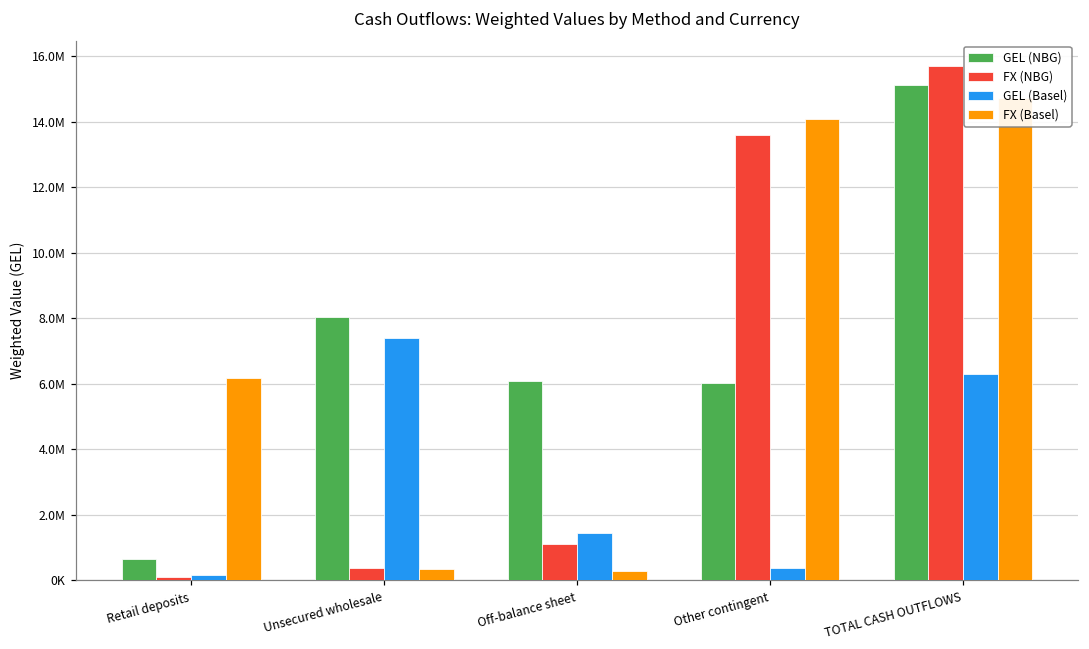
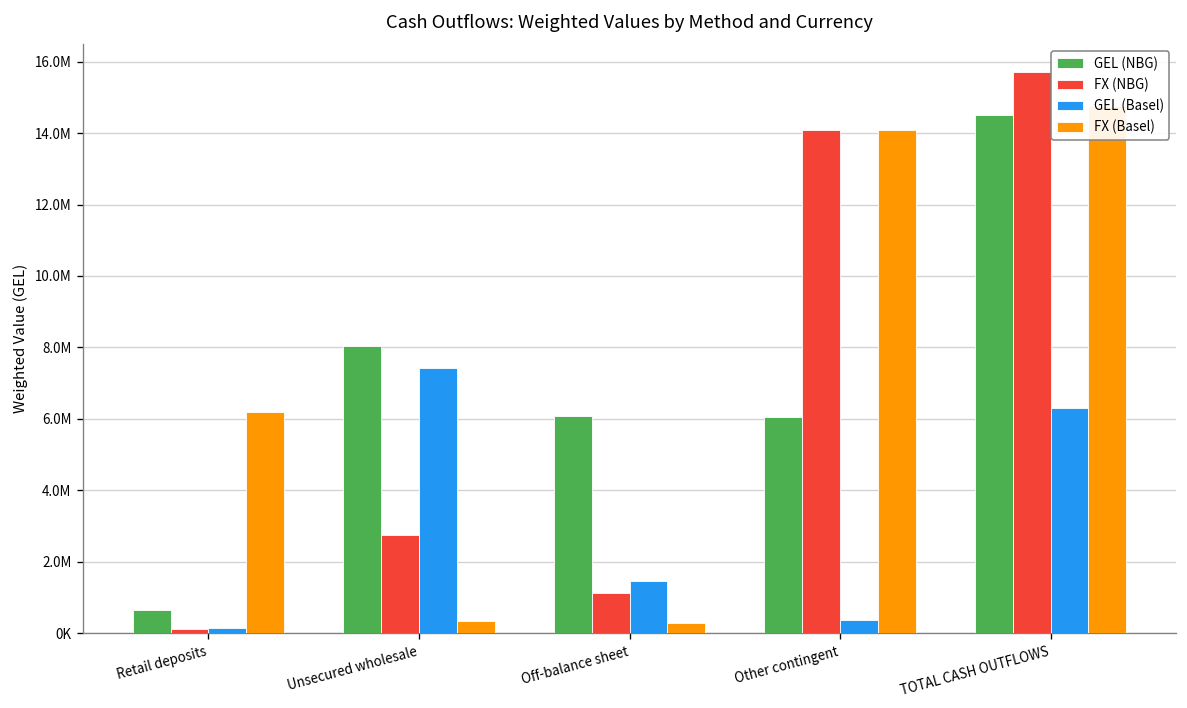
  {
    "GEL (NBG)": {
      "Retail deposits": 600000,
      "Unsecured wholesale": 8000000,
      "Off-balance sheet": 6100000,
      "Other contingent": 6000000,
-     "TOTAL CASH OUTFLOWS": 15100000
+     "TOTAL CASH OUTFLOWS": 14500000
    },
    "FX (NBG)": {
      "Retail deposits": 100000,
-     "Unsecured wholesale": 400000,
+     "Unsecured wholesale": 2800000,
      "Off-balance sheet": 1100000,
-     "Other contingent": 13600000,
+     "Other contingent": 14100000,
      "TOTAL CASH OUTFLOWS": 15700000
    },
    "GEL (Basel)": {
      "Retail deposits": 200000,
      "Unsecured wholesale": 7400000,
      "Off-balance sheet": 1500000,
      "Other contingent": 400000,
      "TOTAL CASH OUTFLOWS": 6300000
    },
    "FX (Basel)": {
      "Retail deposits": 6200000,
      "Unsecured wholesale": 400000,
      "Off-balance sheet": 300000,
      "Other contingent": 14100000
    }
  }
